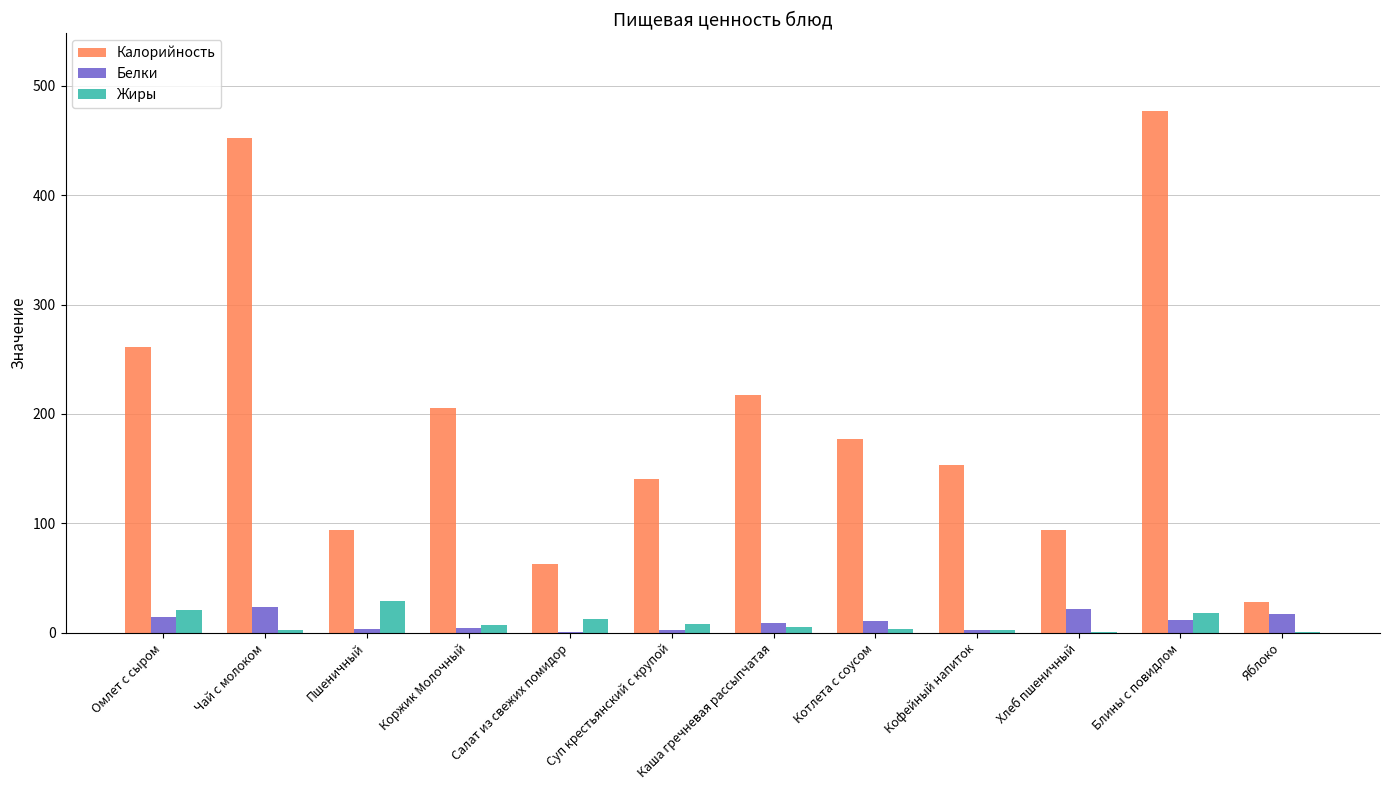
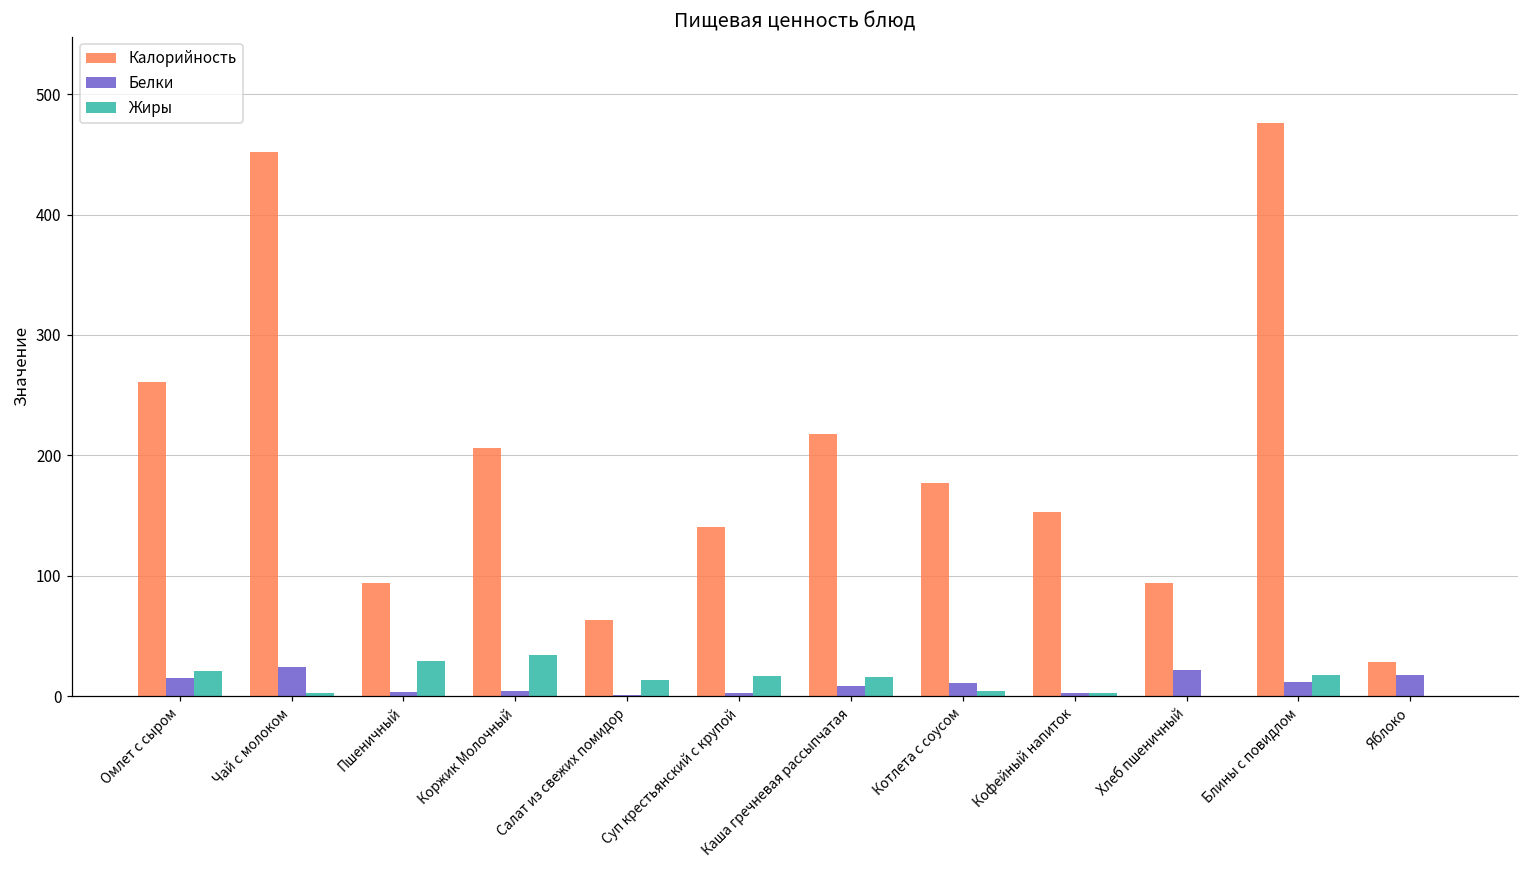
  {
    "Калорийность": {
      "Омлет с сыром": 261,
      "Чай с молоком": 452,
      "Пшеничный": 94,
      "Коржик Молочный": 206,
      "Салат из свежих помидор": 63,
      "Суп крестьянский с крупой": 141,
      "Каша гречневая рассыпчатая": 217,
      "Котлета с соусом": 177,
      "Кофейный напиток": 153,
      "Хлеб пшеничный": 94,
      "Блины с повидлом": 476,
      "Яблоко": 28
    },
    "Белки": {
      "Омлет с сыром": 15,
      "Чай с молоком": 24,
      "Пшеничный": 3,
      "Коржик Молочный": 4,
      "Суп крестьянский с крупой": 2,
      "Каша гречневая рассыпчатая": 9,
      "Котлета с соусом": 11,
      "Кофейный напиток": 3,
      "Хлеб пшеничный": 21,
      "Блины с повидлом": 11,
      "Яблоко": 18
    },
    "Жиры": {
      "Омлет с сыром": 21,
      "Чай с молоком": 3,
      "Пшеничный": 29,
-     "Коржик Молочный": 7,
+     "Коржик Молочный": 34,
      "Салат из свежих помидор": 13,
-     "Суп крестьянский с крупой": 8,
-     "Каша гречневая рассыпчатая": 5,
+     "Суп крестьянский с крупой": 16,
+     "Каша гречневая рассыпчатая": 16,
      "Котлета с соусом": 4,
      "Кофейный напиток": 3,
      "Блины с повидлом": 18
    }
  }
